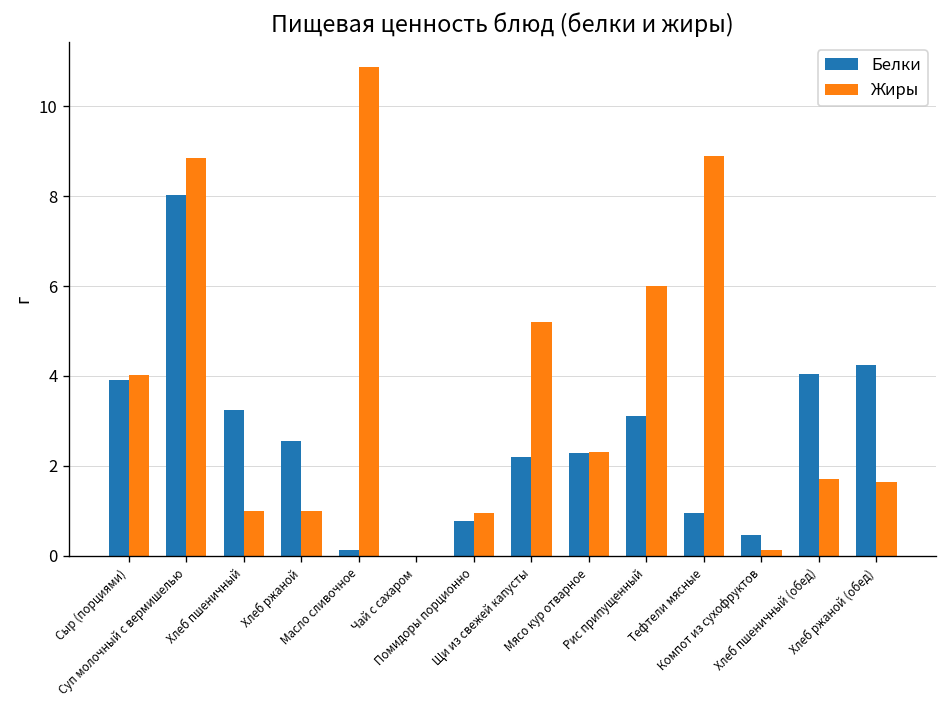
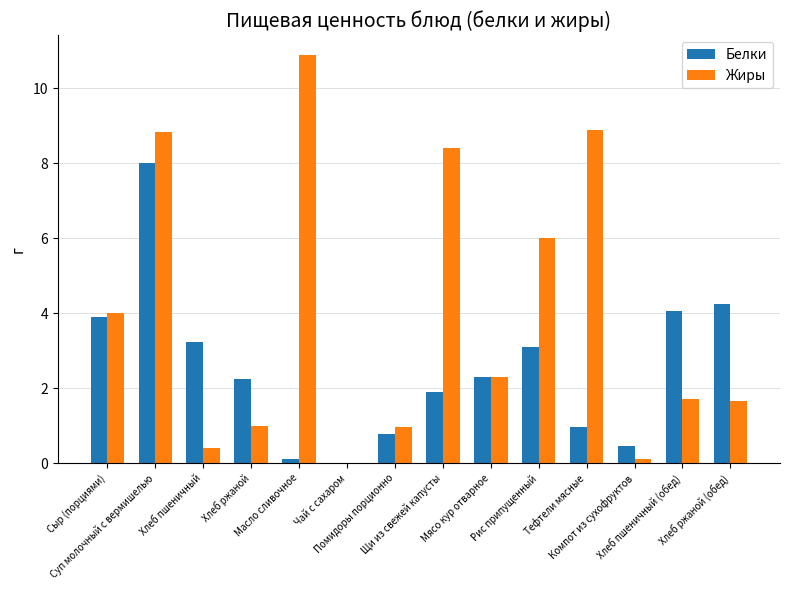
  {
    "Белки": {
      "Сыр (порциями)": 3.9,
      "Суп молочный с вермишелью": 8.0,
      "Хлеб пшеничный": 3.2,
-     "Хлеб ржаной": 2.6,
+     "Хлеб ржаной": 2.2,
      "Масло сливочное": 0.1,
      "Чай с сахаром": 0.0,
      "Помидоры порционно": 0.8,
-     "Щи из свежей капусты": 2.2,
+     "Щи из свежей капусты": 1.9,
      "Мясо кур отварное": 2.3,
      "Рис припущенный": 3.1,
      "Тефтели мясные": 1.0,
      "Компот из сухофруктов": 0.5,
      "Хлеб пшеничный (обед)": 4.1,
      "Хлеб ржаной (обед)": 4.3
    },
    "Жиры": {
      "Сыр (порциями)": 4.0,
      "Суп молочный с вермишелью": 8.8,
-     "Хлеб пшеничный": 1.0,
+     "Хлеб пшеничный": 0.4,
      "Хлеб ржаной": 1.0,
      "Масло сливочное": 10.9,
      "Чай с сахаром": 0.0,
      "Помидоры порционно": 1.0,
-     "Щи из свежей капусты": 5.2,
+     "Щи из свежей капусты": 8.4,
      "Мясо кур отварное": 2.3,
      "Рис припущенный": 6.0,
      "Тефтели мясные": 8.9,
      "Компот из сухофруктов": 0.1,
      "Хлеб пшеничный (обед)": 1.7,
      "Хлеб ржаной (обед)": 1.7
    }
  }
